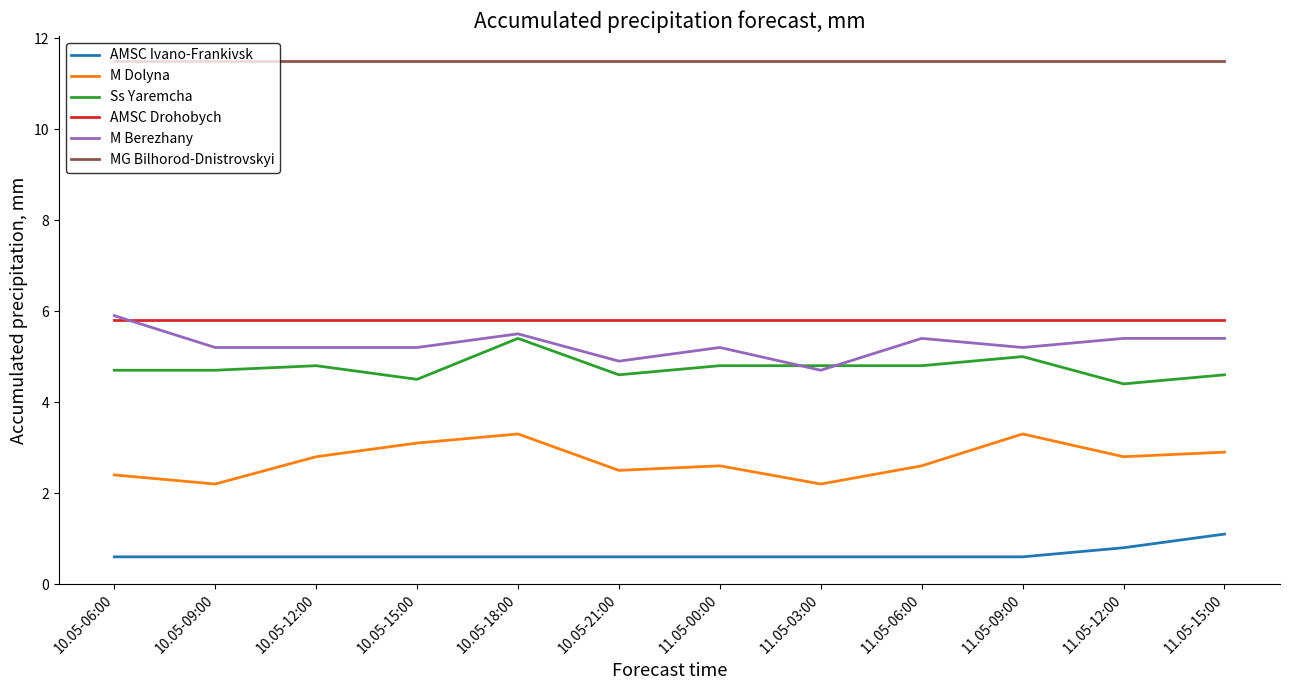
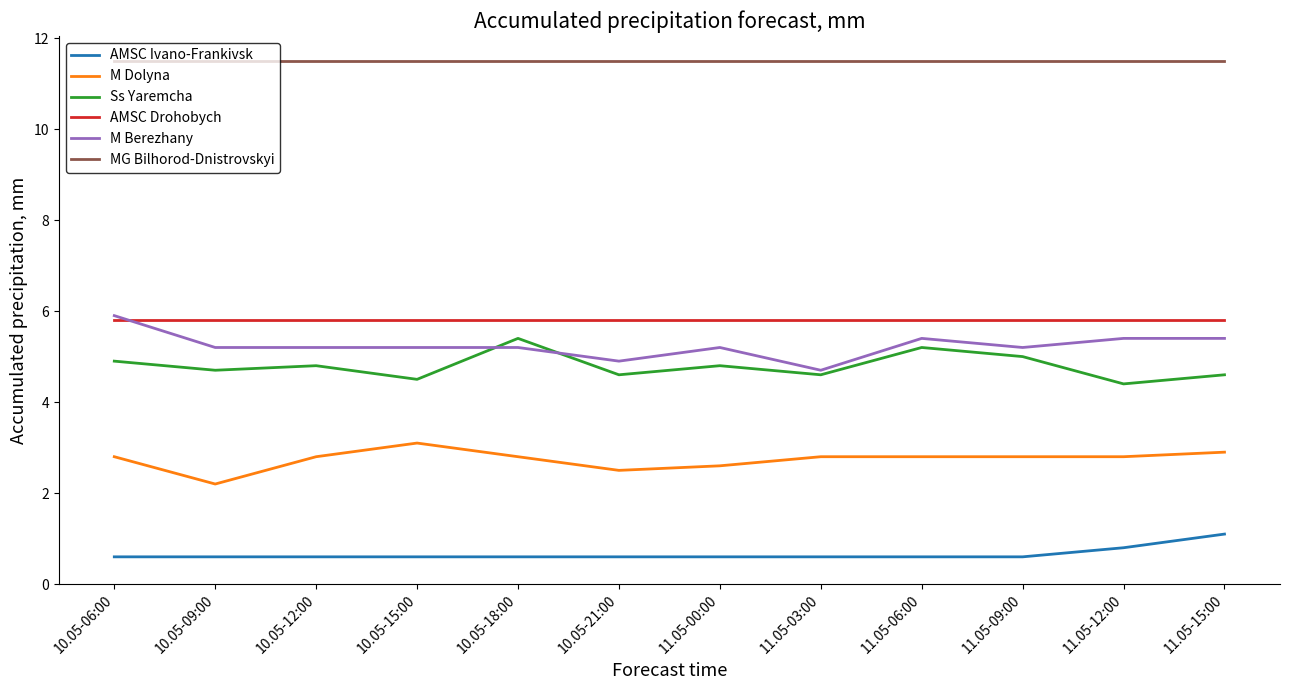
  {
    "AMSC Ivano-Frankivsk": {
      "10.05-06:00": 0.6,
      "10.05-09:00": 0.6,
      "10.05-12:00": 0.6,
      "10.05-15:00": 0.6,
      "10.05-18:00": 0.6,
      "10.05-21:00": 0.6,
      "11.05-00:00": 0.6,
      "11.05-03:00": 0.6,
      "11.05-06:00": 0.6,
      "11.05-09:00": 0.6,
      "11.05-12:00": 0.8,
      "11.05-15:00": 1.1
    },
    "M Dolyna": {
-     "10.05-06:00": 2.4,
+     "10.05-06:00": 2.8,
      "10.05-09:00": 2.2,
      "10.05-12:00": 2.8,
      "10.05-15:00": 3.1,
-     "10.05-18:00": 3.3,
+     "10.05-18:00": 2.8,
      "10.05-21:00": 2.5,
      "11.05-00:00": 2.6,
-     "11.05-03:00": 2.2,
-     "11.05-06:00": 2.6,
-     "11.05-09:00": 3.3,
+     "11.05-03:00": 2.8,
+     "11.05-06:00": 2.8,
+     "11.05-09:00": 2.8,
      "11.05-12:00": 2.8,
      "11.05-15:00": 2.9
    },
    "Ss Yaremcha": {
-     "10.05-06:00": 4.7,
+     "10.05-06:00": 4.9,
      "10.05-09:00": 4.7,
      "10.05-12:00": 4.8,
      "10.05-15:00": 4.5,
      "10.05-18:00": 5.4,
      "10.05-21:00": 4.6,
      "11.05-00:00": 4.8,
-     "11.05-03:00": 4.8,
-     "11.05-06:00": 4.8,
+     "11.05-03:00": 4.6,
+     "11.05-06:00": 5.2,
      "11.05-09:00": 5.0,
      "11.05-12:00": 4.4,
      "11.05-15:00": 4.6
    },
    "AMSC Drohobych": {
      "10.05-06:00": 5.8,
      "10.05-09:00": 5.8,
      "10.05-12:00": 5.8,
      "10.05-15:00": 5.8,
      "10.05-18:00": 5.8,
      "10.05-21:00": 5.8,
      "11.05-00:00": 5.8,
      "11.05-03:00": 5.8,
      "11.05-06:00": 5.8,
      "11.05-09:00": 5.8,
      "11.05-12:00": 5.8,
      "11.05-15:00": 5.8
    },
    "M Berezhany": {
      "10.05-06:00": 5.9,
      "10.05-09:00": 5.2,
      "10.05-12:00": 5.2,
      "10.05-15:00": 5.2,
-     "10.05-18:00": 5.5,
+     "10.05-18:00": 5.2,
      "10.05-21:00": 4.9,
      "11.05-00:00": 5.2,
      "11.05-03:00": 4.7,
      "11.05-06:00": 5.4,
      "11.05-09:00": 5.2,
      "11.05-12:00": 5.4,
      "11.05-15:00": 5.4
    },
    "MG Bilhorod-Dnistrovskyi": {
      "10.05-12:00": 11.5,
      "10.05-15:00": 11.5,
      "10.05-18:00": 11.5,
      "10.05-21:00": 11.5,
      "11.05-00:00": 11.5,
      "11.05-03:00": 11.5,
      "11.05-06:00": 11.5,
      "11.05-09:00": 11.5,
      "11.05-12:00": 11.5,
      "11.05-15:00": 11.5
    }
  }
